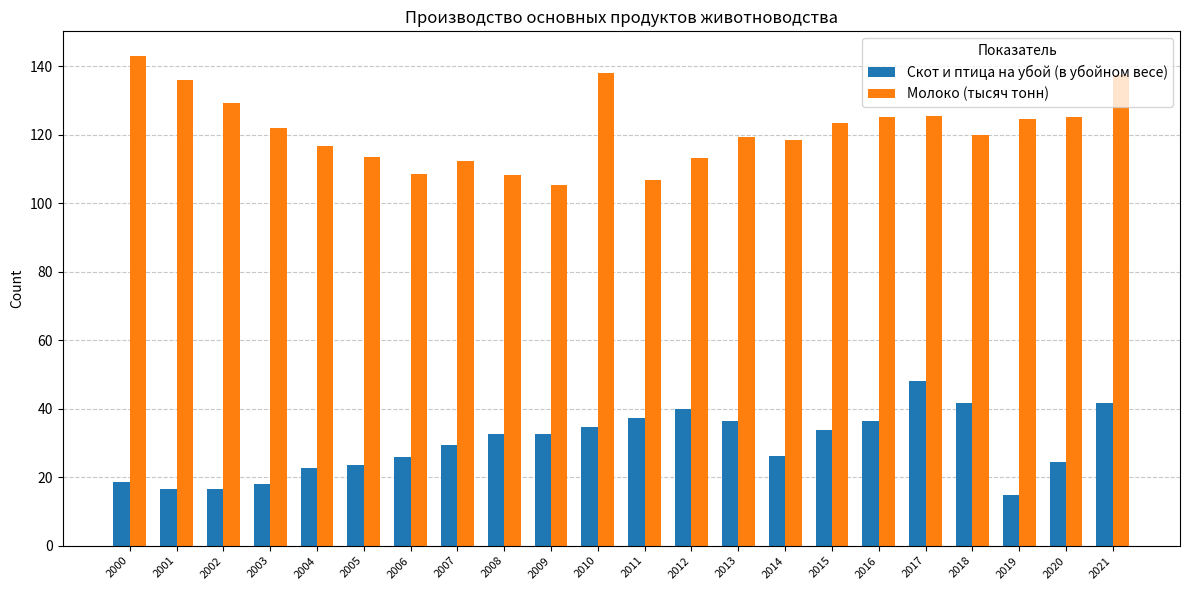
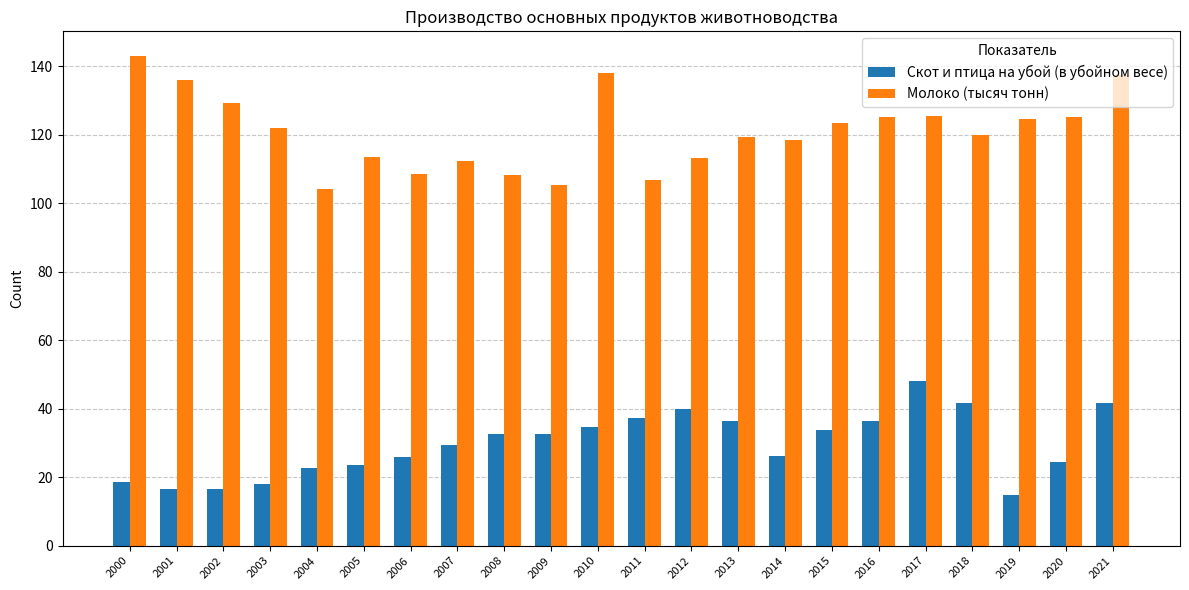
  {
    "Скот и птица на убой (в убойном весе)": {
      "2000": 19,
      "2001": 17,
      "2002": 17,
      "2003": 18,
      "2004": 23,
      "2005": 24,
      "2006": 26,
      "2007": 29,
      "2008": 33,
      "2009": 33,
      "2010": 35,
      "2011": 37,
      "2012": 40,
      "2013": 36,
      "2014": 26,
      "2015": 34,
      "2016": 36,
      "2017": 48,
      "2018": 42,
      "2019": 15,
      "2020": 25,
      "2021": 42
    },
    "Молоко (тысяч тонн)": {
      "2000": 143,
      "2001": 136,
      "2002": 129,
      "2003": 122,
-     "2004": 117,
+     "2004": 104,
      "2005": 114,
      "2006": 109,
      "2007": 112,
      "2008": 108,
      "2009": 105,
      "2010": 138,
      "2011": 107,
      "2012": 113,
      "2013": 120,
      "2014": 119,
      "2015": 124,
      "2016": 125,
      "2017": 126,
      "2018": 120,
      "2019": 125,
      "2020": 125
    }
  }
